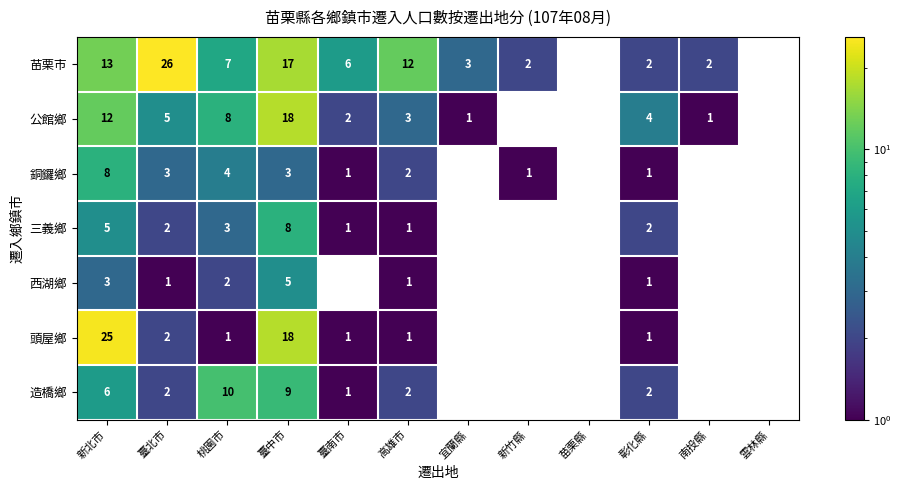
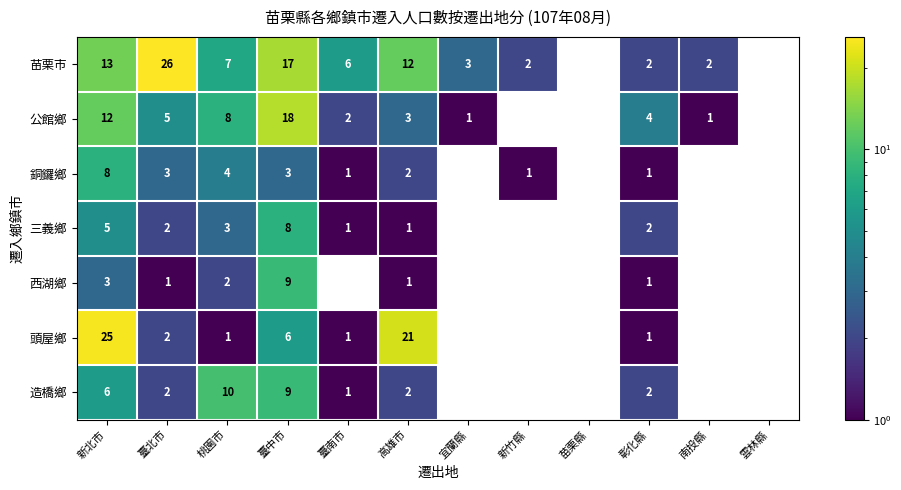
  {
    "苗栗市": {
      "新北市": 13,
      "臺北市": 26,
      "桃園市": 7,
      "臺中市": 17,
      "臺南市": 6,
      "高雄市": 12,
      "宜蘭縣": 3,
      "新竹縣": 2,
      "彰化縣": 2,
      "南投縣": 2
    },
    "公館鄉": {
      "新北市": 12,
      "臺北市": 5,
      "桃園市": 8,
      "臺中市": 18,
      "臺南市": 2,
      "高雄市": 3,
      "宜蘭縣": 1,
      "彰化縣": 4,
      "南投縣": 1
    },
    "銅鑼鄉": {
      "新北市": 8,
      "臺北市": 3,
      "桃園市": 4,
      "臺中市": 3,
      "臺南市": 1,
      "高雄市": 2,
      "新竹縣": 1,
      "彰化縣": 1
    },
    "三義鄉": {
      "新北市": 5,
      "臺北市": 2,
      "桃園市": 3,
      "臺中市": 8,
      "臺南市": 1,
      "高雄市": 1,
      "彰化縣": 2
    },
    "西湖鄉": {
      "新北市": 3,
      "臺北市": 1,
      "桃園市": 2,
-     "臺中市": 5,
+     "臺中市": 9,
      "高雄市": 1,
      "彰化縣": 1
    },
    "頭屋鄉": {
      "新北市": 25,
      "臺北市": 2,
      "桃園市": 1,
-     "臺中市": 18,
+     "臺中市": 6,
      "臺南市": 1,
-     "高雄市": 1,
+     "高雄市": 21,
      "彰化縣": 1
    },
    "造橋鄉": {
      "新北市": 6,
      "臺北市": 2,
      "桃園市": 10,
      "臺中市": 9,
      "臺南市": 1,
      "高雄市": 2,
      "彰化縣": 2
    }
  }
